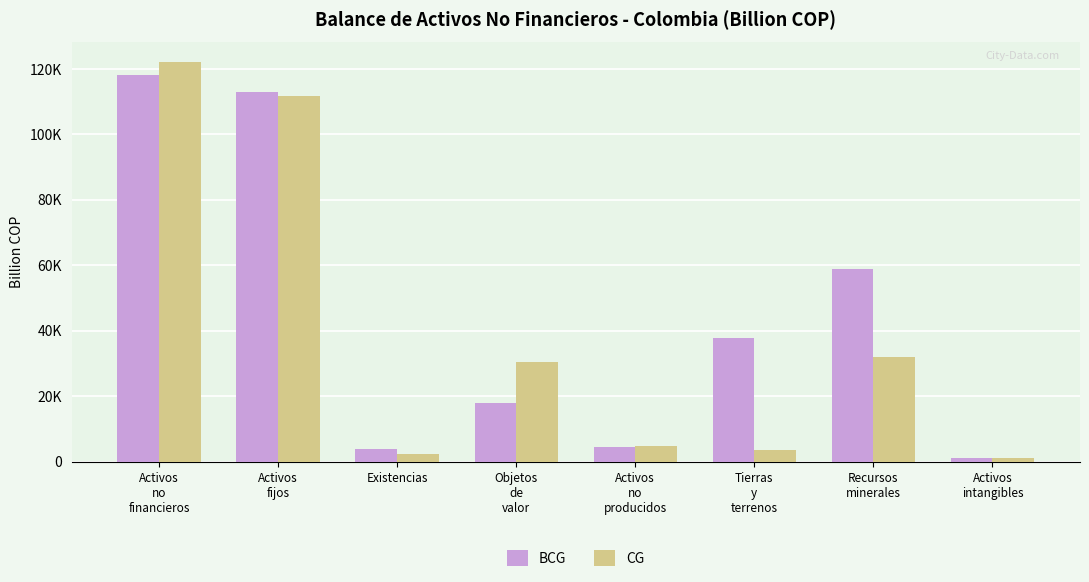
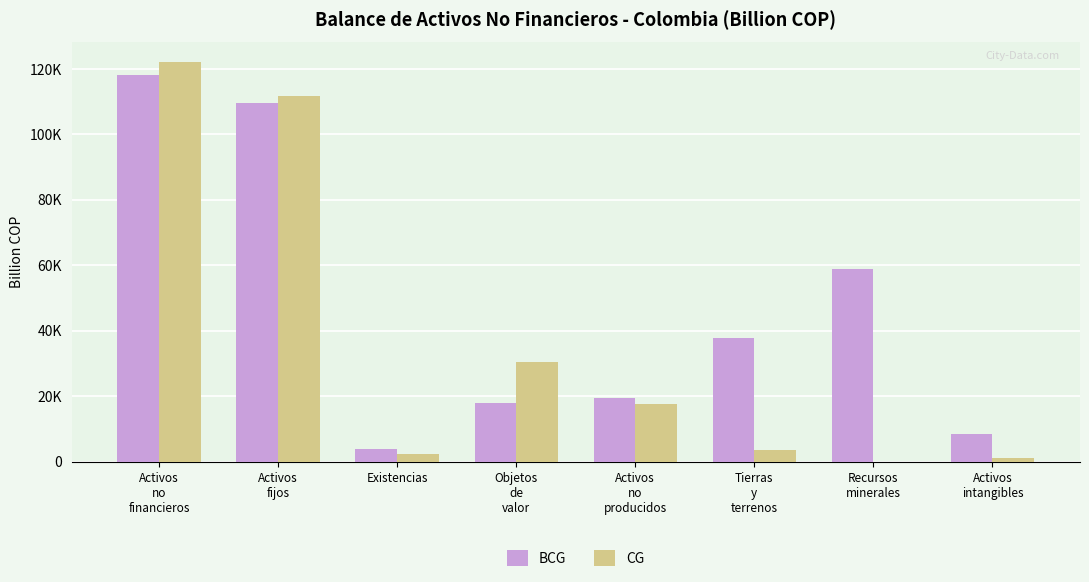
  {
    "BCG": {
      "Activos no financieros": 118000,
-     "Activos fijos": 113000,
+     "Activos fijos": 110000,
      "Existencias": 4000,
      "Objetos de valor": 18000,
-     "Activos no producidos": 4000,
+     "Activos no producidos": 19000,
      "Tierras y terrenos": 38000,
      "Recursos minerales": 59000,
-     "Activos intangibles": 1000
+     "Activos intangibles": 8000
    },
    "CG": {
      "Activos no financieros": 122000,
      "Activos fijos": 112000,
      "Existencias": 2000,
      "Objetos de valor": 31000,
-     "Activos no producidos": 5000,
+     "Activos no producidos": 18000,
      "Tierras y terrenos": 4000,
-     "Recursos minerales": 32000,
+     "Recursos minerales": 0,
      "Activos intangibles": 1000
    }
  }
